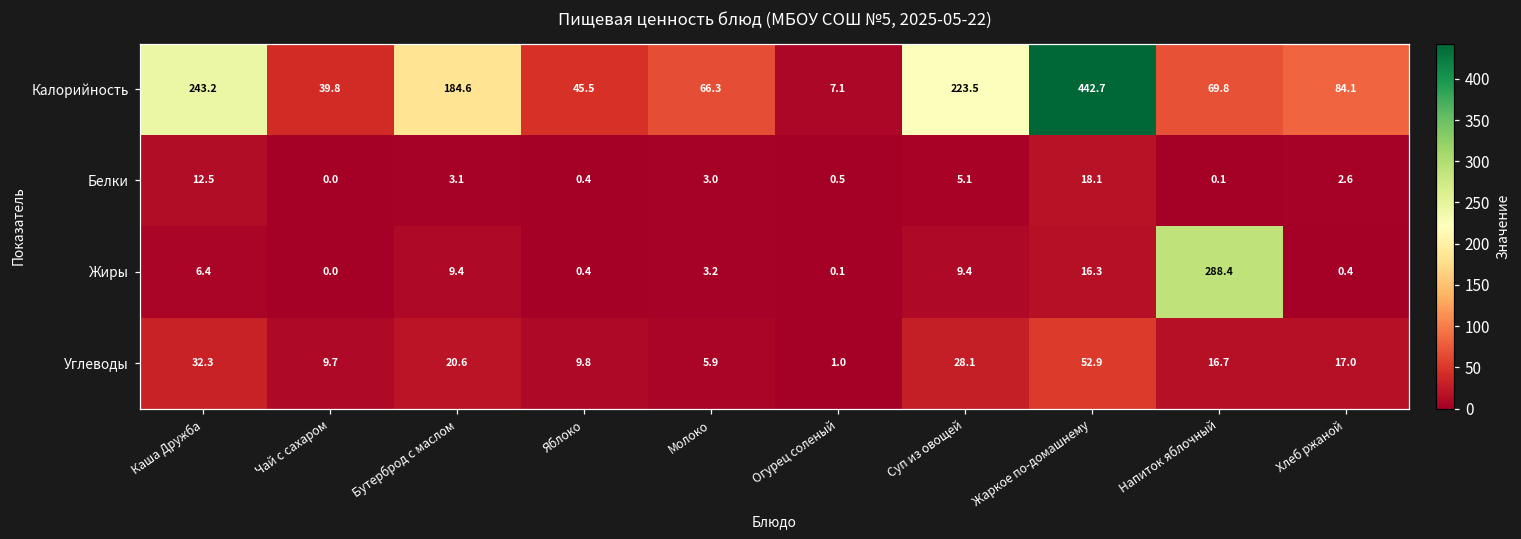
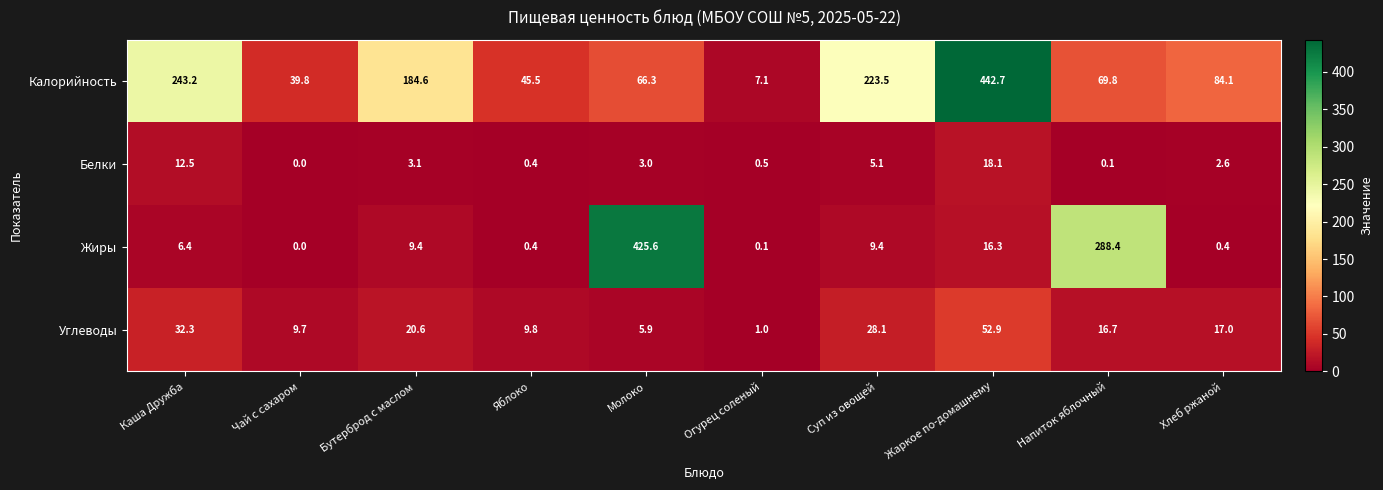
  {
    "Калорийность": {
      "Каша Дружба": 243.2,
      "Чай с сахаром": 39.8,
      "Бутерброд с маслом": 184.6,
      "Яблоко": 45.5,
      "Молоко": 66.3,
      "Огурец соленый": 7.1,
      "Суп из овощей": 223.5,
      "Жаркое по-домашнему": 442.7,
      "Напиток яблочный": 69.8,
      "Хлеб ржаной": 84.1
    },
    "Белки": {
      "Каша Дружба": 12.5,
      "Чай с сахаром": 0.0,
      "Бутерброд с маслом": 3.1,
      "Яблоко": 0.4,
      "Молоко": 3.0,
      "Огурец соленый": 0.5,
      "Суп из овощей": 5.1,
      "Жаркое по-домашнему": 18.1,
      "Напиток яблочный": 0.1,
      "Хлеб ржаной": 2.6
    },
    "Жиры": {
      "Каша Дружба": 6.4,
      "Чай с сахаром": 0.0,
      "Бутерброд с маслом": 9.4,
      "Яблоко": 0.4,
-     "Молоко": 3.2,
+     "Молоко": 425.6,
      "Огурец соленый": 0.1,
      "Суп из овощей": 9.4,
      "Жаркое по-домашнему": 16.3,
      "Напиток яблочный": 288.4,
      "Хлеб ржаной": 0.4
    },
    "Углеводы": {
      "Каша Дружба": 32.3,
      "Чай с сахаром": 9.7,
      "Бутерброд с маслом": 20.6,
      "Яблоко": 9.8,
      "Молоко": 5.9,
      "Огурец соленый": 1.0,
      "Суп из овощей": 28.1,
      "Жаркое по-домашнему": 52.9,
      "Напиток яблочный": 16.7,
      "Хлеб ржаной": 17.0
    }
  }
